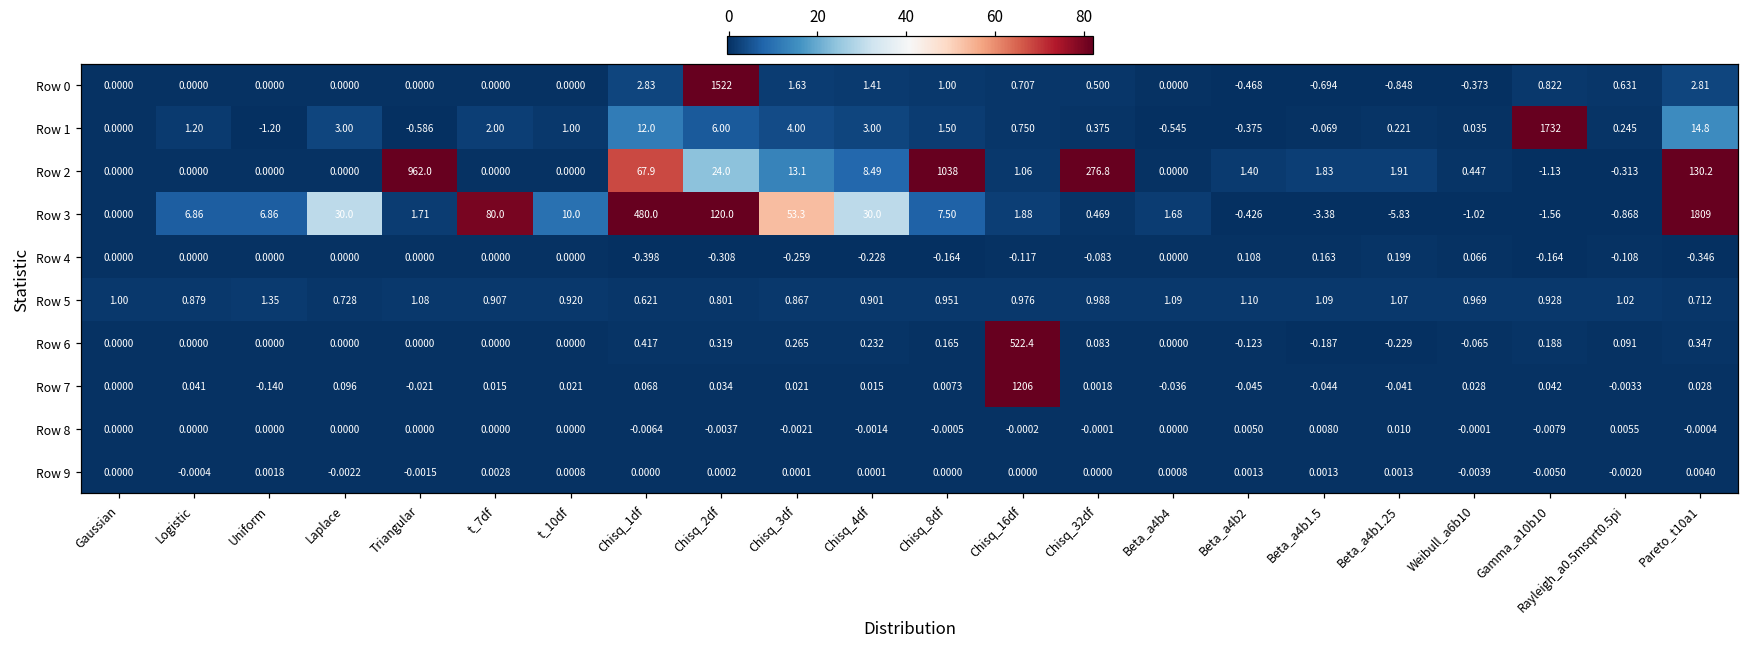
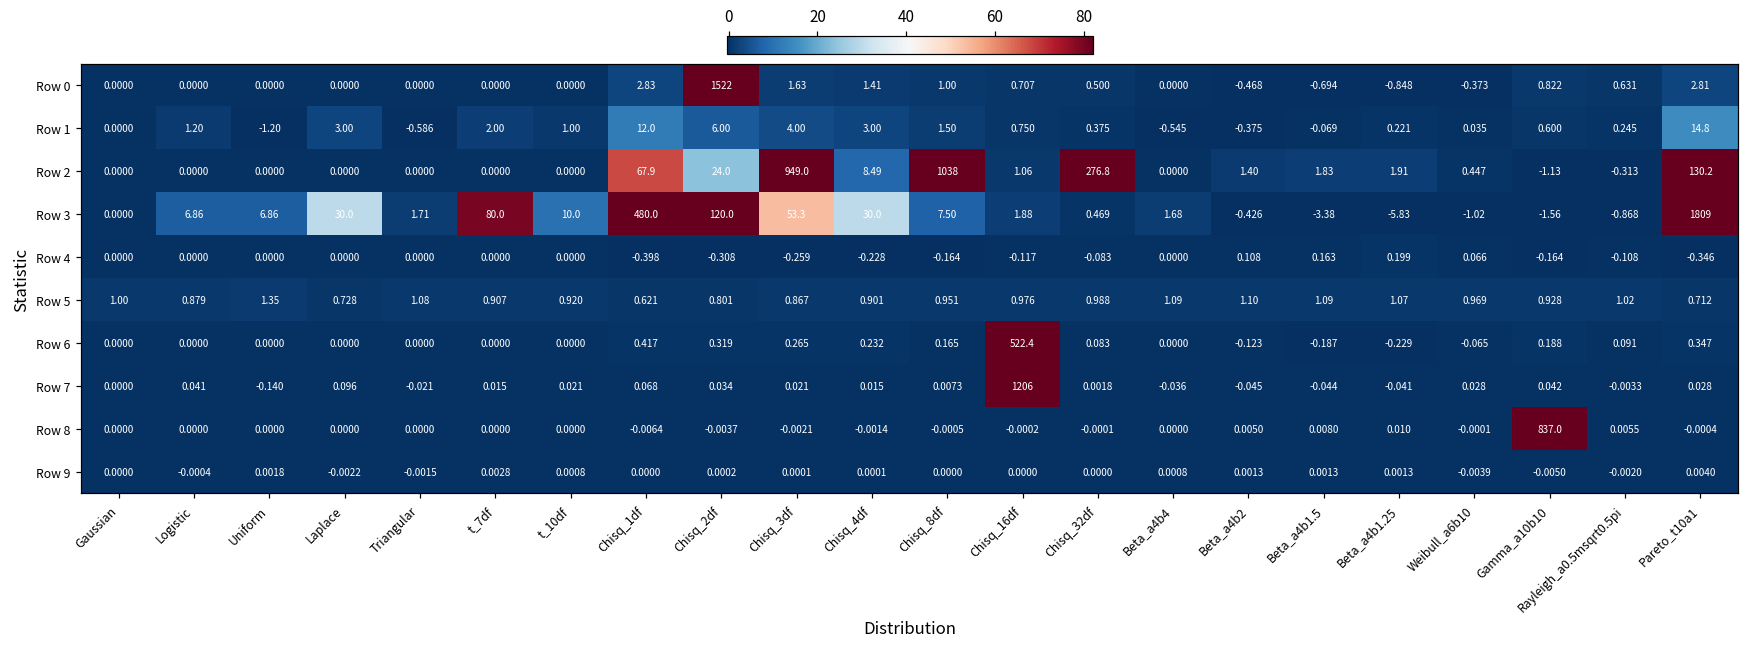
  {
    "Row 1": {
      "Gaussian": 0.0000,
      "Logistic": 1.20,
      "Uniform": -1.20,
      "Laplace": 3.00,
      "Triangular": -0.586,
      "t_7df": 2.00,
      "t_10df": 1.00,
      "Chisq_1df": 12.0,
      "Chisq_2df": 6.00,
      "Chisq_3df": 4.00,
      "Chisq_4df": 3.00,
      "Chisq_8df": 1.50,
      "Chisq_16df": 0.750,
      "Chisq_32df": 0.375,
      "Beta_a4b4": -0.545,
      "Beta_a4b2": -0.375,
      "Beta_a4b1.5": -0.069,
      "Beta_a4b1.25": 0.221,
      "Weibull_a6b10": 0.035,
-     "Gamma_a10b10": 1732,
+     "Gamma_a10b10": 0.600,
      "Rayleigh_a0.5msqrt0.5pi": 0.245,
      "Pareto_t10a1": 14.8
    },
    "Row 2": {
      "Gaussian": 0.0000,
      "Logistic": 0.0000,
      "Uniform": 0.0000,
      "Laplace": 0.0000,
-     "Triangular": 962.0,
+     "Triangular": 0.0000,
      "t_7df": 0.0000,
      "t_10df": 0.0000,
      "Chisq_1df": 67.9,
      "Chisq_2df": 24.0,
-     "Chisq_3df": 13.1,
+     "Chisq_3df": 949.0,
      "Chisq_4df": 8.49,
      "Chisq_8df": 1038,
      "Chisq_16df": 1.06,
      "Chisq_32df": 276.8,
      "Beta_a4b4": 0.0000,
      "Beta_a4b2": 1.40,
      "Beta_a4b1.5": 1.83,
      "Beta_a4b1.25": 1.91,
      "Weibull_a6b10": 0.447,
      "Gamma_a10b10": -1.13,
      "Rayleigh_a0.5msqrt0.5pi": -0.313,
      "Pareto_t10a1": 130.2
    },
    "Row 8": {
      "Gaussian": 0.0000,
      "Logistic": 0.0000,
      "Uniform": 0.0000,
      "Laplace": 0.0000,
      "Triangular": 0.0000,
      "t_7df": 0.0000,
      "t_10df": 0.0000,
      "Chisq_1df": -0.0064,
      "Chisq_2df": -0.0037,
      "Chisq_3df": -0.0021,
      "Chisq_4df": -0.0014,
      "Chisq_8df": -0.0005,
      "Chisq_16df": -0.0002,
      "Chisq_32df": -0.0001,
      "Beta_a4b4": 0.0000,
      "Beta_a4b2": 0.0050,
      "Beta_a4b1.5": 0.0080,
      "Beta_a4b1.25": 0.010,
      "Weibull_a6b10": -0.0001,
-     "Gamma_a10b10": -0.0079,
+     "Gamma_a10b10": 837.0,
      "Rayleigh_a0.5msqrt0.5pi": 0.0055,
      "Pareto_t10a1": -0.0004
    }
  }
